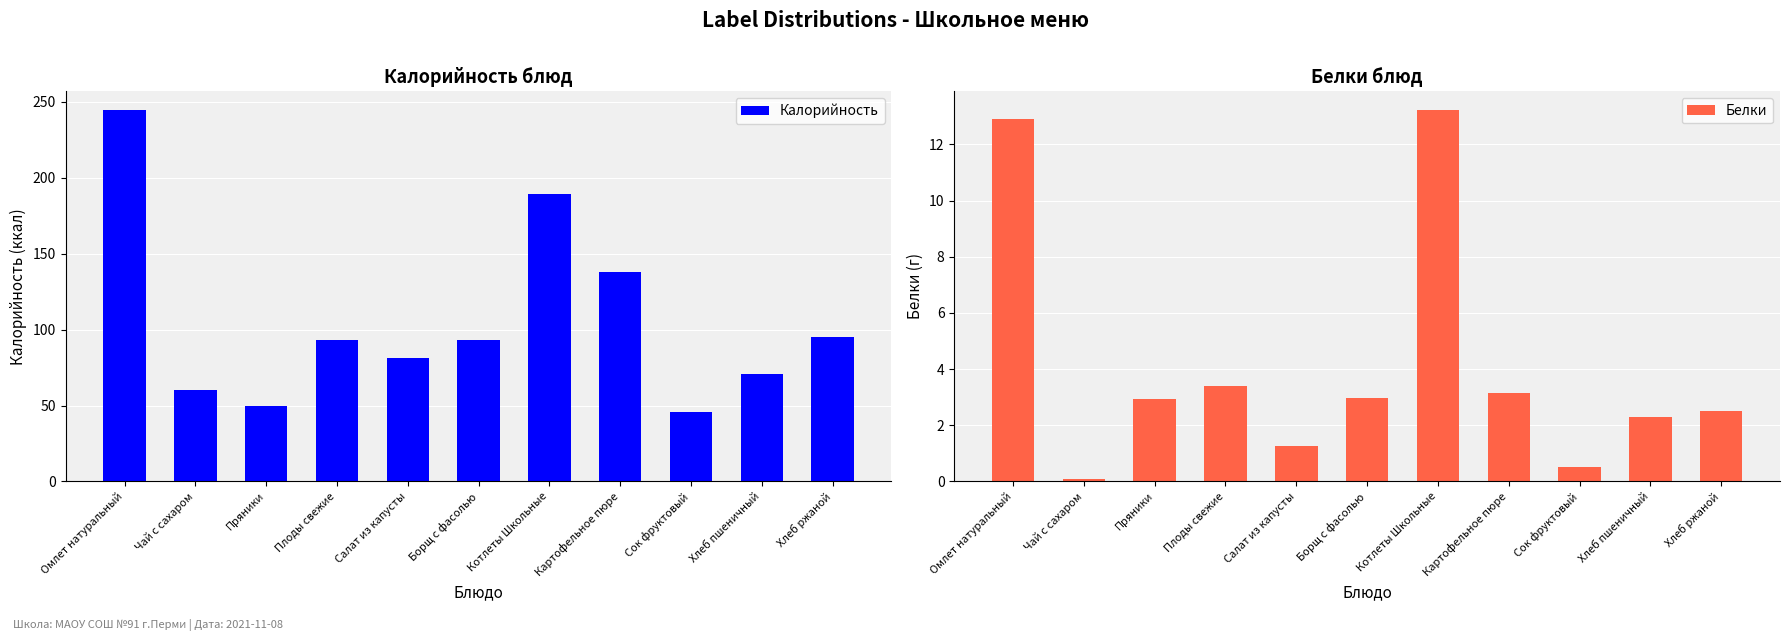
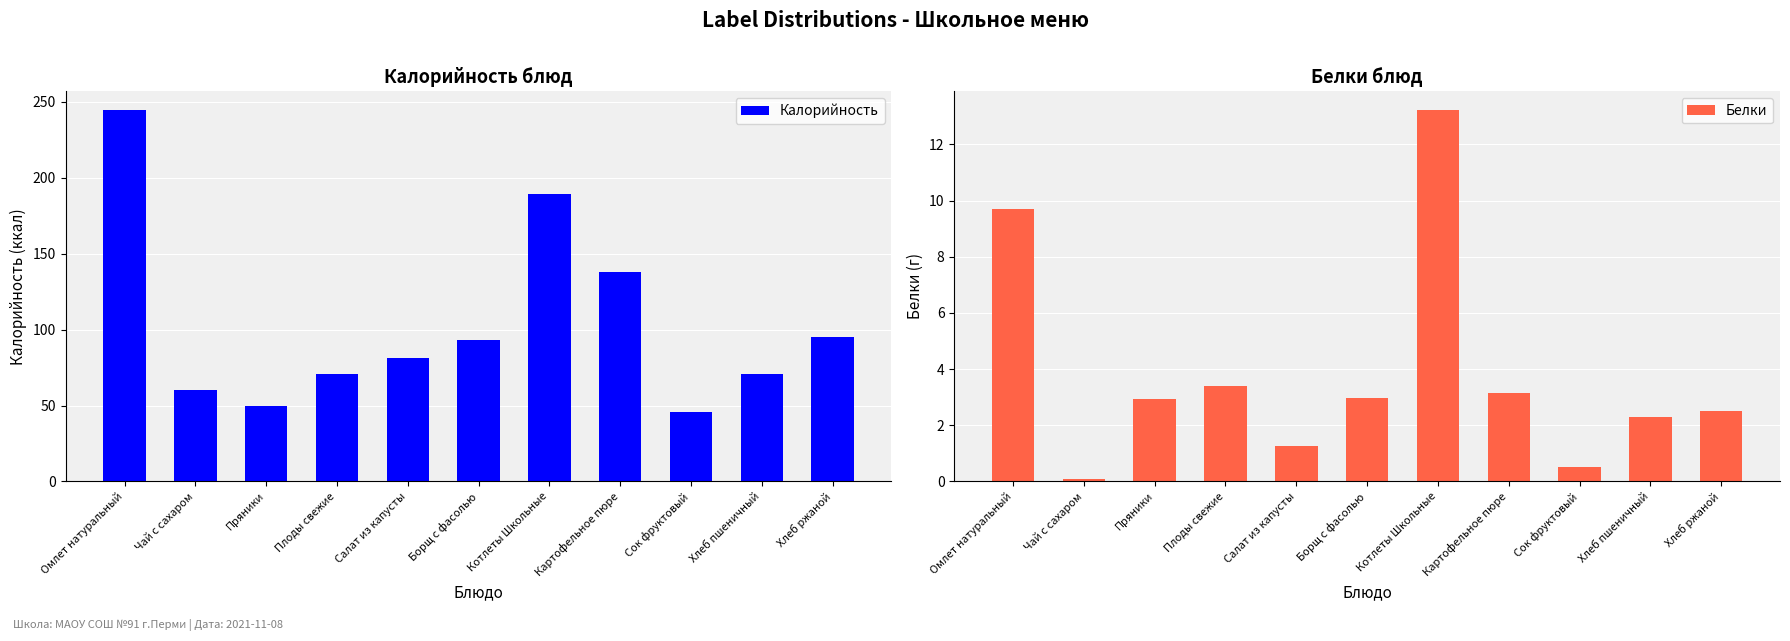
  {
    "Калорийность блюд": {
      "Омлет натуральный": 245,
      "Чай с сахаром": 60,
      "Пряники": 50,
-     "Плоды свежие": 93,
+     "Плоды свежие": 71,
      "Салат из капусты": 82,
      "Борщ с фасолью": 93,
      "Котлеты Школьные": 189,
      "Картофельное пюре": 138,
      "Сок фруктовый": 46,
      "Хлеб пшеничный": 71,
      "Хлеб ржаной": 95
    },
    "Белки блюд": {
-     "Омлет натуральный": 12.9,
+     "Омлет натуральный": 9.7,
      "Чай с сахаром": 0.1,
      "Пряники": 3.0,
      "Плоды свежие": 3.4,
      "Салат из капусты": 1.3,
      "Борщ с фасолью": 3.0,
      "Котлеты Школьные": 13.2,
      "Картофельное пюре": 3.2,
      "Сок фруктовый": 0.5,
      "Хлеб пшеничный": 2.3,
      "Хлеб ржаной": 2.5
    }
  }
